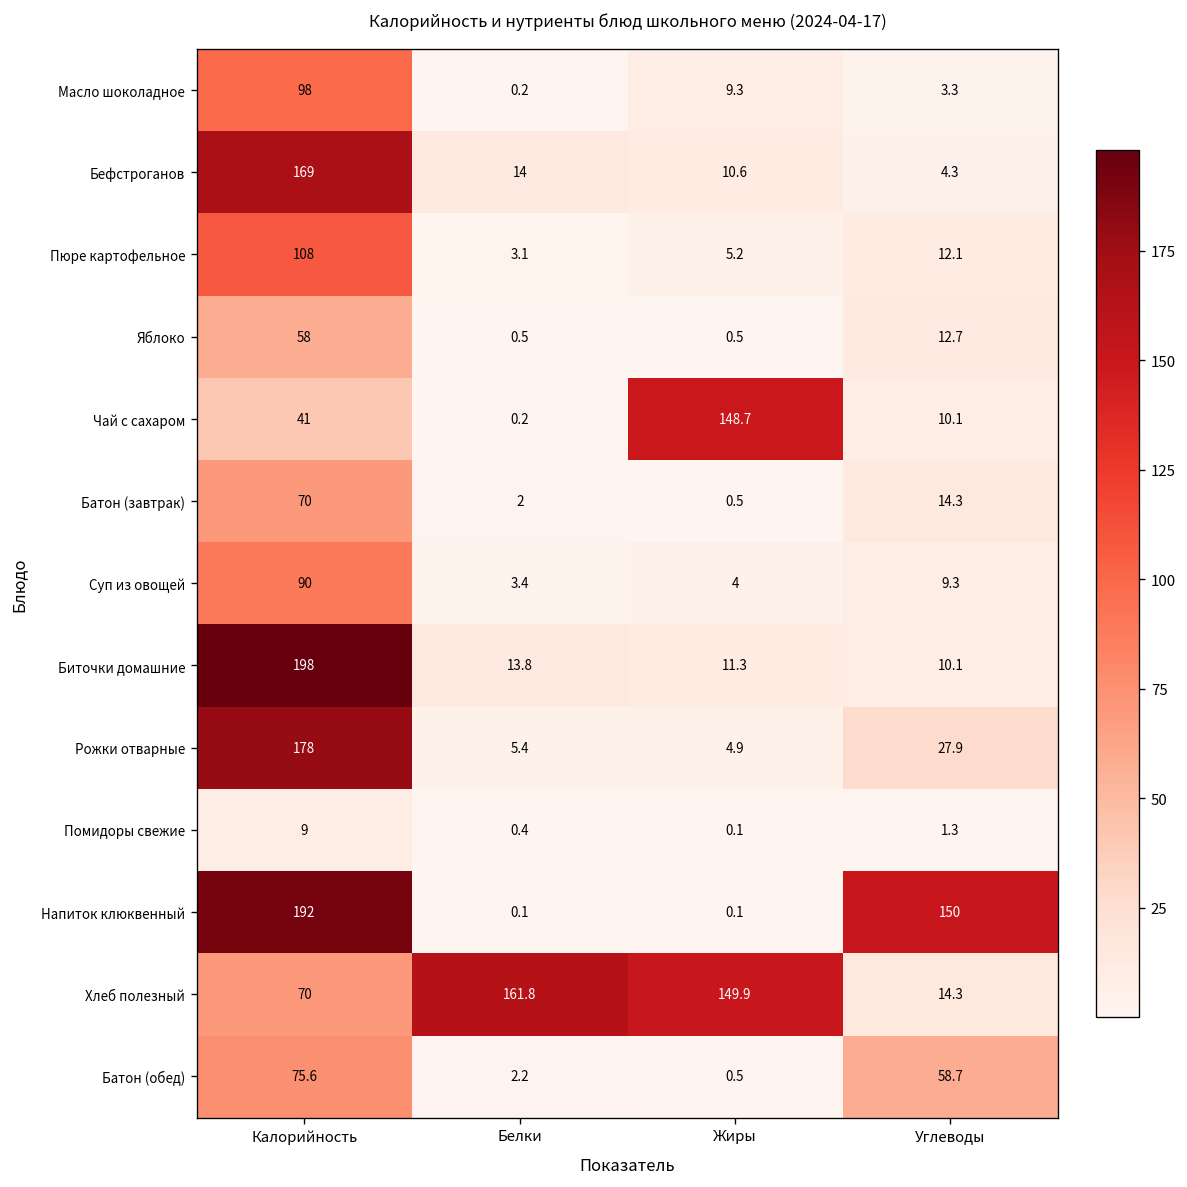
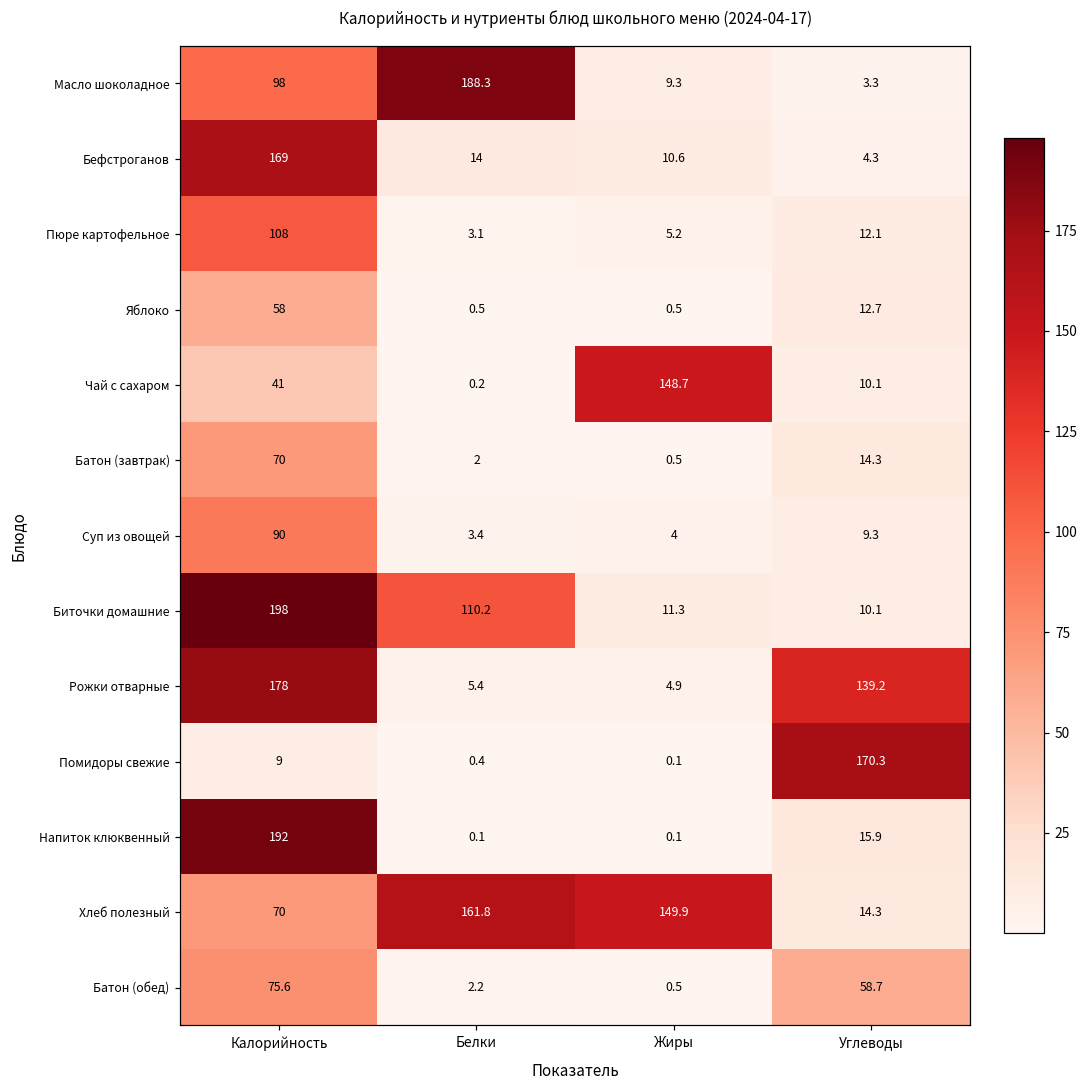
  {
    "Масло шоколадное": {
      "Калорийность": 98,
-     "Белки": 0.2,
+     "Белки": 188.3,
      "Жиры": 9.3,
      "Углеводы": 3.3
    },
    "Бефстроганов": {
      "Калорийность": 169,
      "Белки": 14,
      "Жиры": 10.6,
      "Углеводы": 4.3
    },
    "Пюре картофельное": {
      "Калорийность": 108,
      "Белки": 3.1,
      "Жиры": 5.2,
      "Углеводы": 12.1
    },
    "Яблоко": {
      "Калорийность": 58,
      "Белки": 0.5,
      "Жиры": 0.5,
      "Углеводы": 12.7
    },
    "Чай с сахаром": {
      "Калорийность": 41,
      "Белки": 0.2,
      "Жиры": 148.7,
      "Углеводы": 10.1
    },
    "Батон (завтрак)": {
      "Калорийность": 70,
      "Белки": 2,
      "Жиры": 0.5,
      "Углеводы": 14.3
    },
    "Суп из овощей": {
      "Калорийность": 90,
      "Белки": 3.4,
      "Жиры": 4,
      "Углеводы": 9.3
    },
    "Биточки домашние": {
      "Калорийность": 198,
-     "Белки": 13.8,
+     "Белки": 110.2,
      "Жиры": 11.3,
      "Углеводы": 10.1
    },
    "Рожки отварные": {
      "Калорийность": 178,
      "Белки": 5.4,
      "Жиры": 4.9,
-     "Углеводы": 27.9
+     "Углеводы": 139.2
    },
    "Помидоры свежие": {
      "Калорийность": 9,
      "Белки": 0.4,
      "Жиры": 0.1,
-     "Углеводы": 1.3
+     "Углеводы": 170.3
    },
    "Напиток клюквенный": {
      "Калорийность": 192,
      "Белки": 0.1,
      "Жиры": 0.1,
-     "Углеводы": 150
+     "Углеводы": 15.9
    },
    "Хлеб полезный": {
      "Калорийность": 70,
      "Белки": 161.8,
      "Жиры": 149.9,
      "Углеводы": 14.3
    },
    "Батон (обед)": {
      "Калорийность": 75.6,
      "Белки": 2.2,
      "Жиры": 0.5,
      "Углеводы": 58.7
    }
  }
